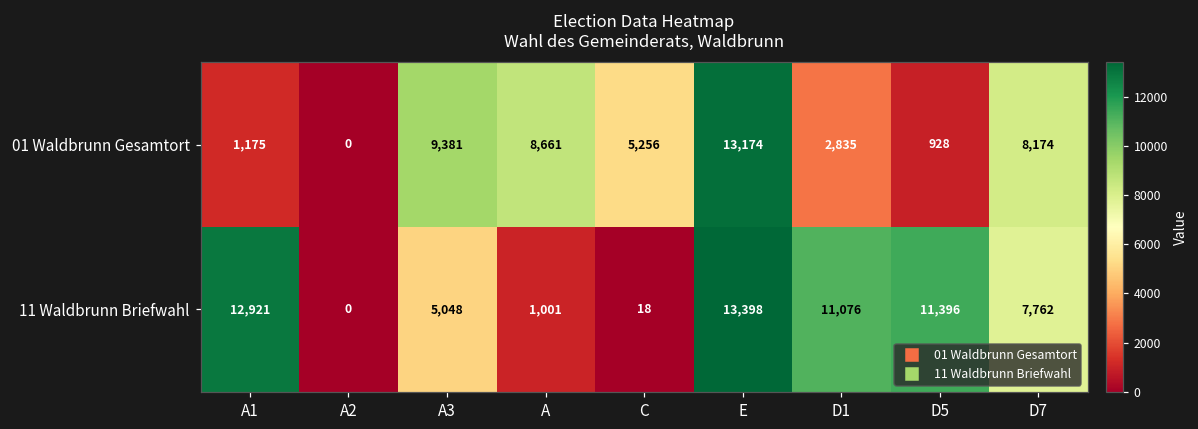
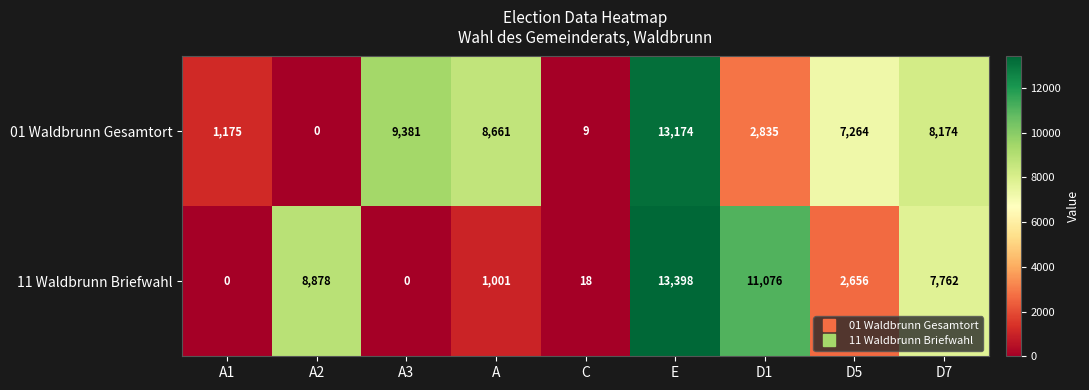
  {
    "01 Waldbrunn Gesamtort": {
      "A1": "1,175",
      "A2": "0",
      "A3": "9,381",
      "A": "8,661",
-     "C": "5,256",
+     "C": "9",
      "E": "13,174",
      "D1": "2,835",
-     "D5": "928",
+     "D5": "7,264",
      "D7": "8,174"
    },
    "11 Waldbrunn Briefwahl": {
-     "A1": "12,921",
-     "A2": "0",
-     "A3": "5,048",
+     "A1": "0",
+     "A2": "8,878",
+     "A3": "0",
      "A": "1,001",
      "C": "18",
      "E": "13,398",
      "D1": "11,076",
-     "D5": "11,396",
+     "D5": "2,656",
      "D7": "7,762"
    }
  }
